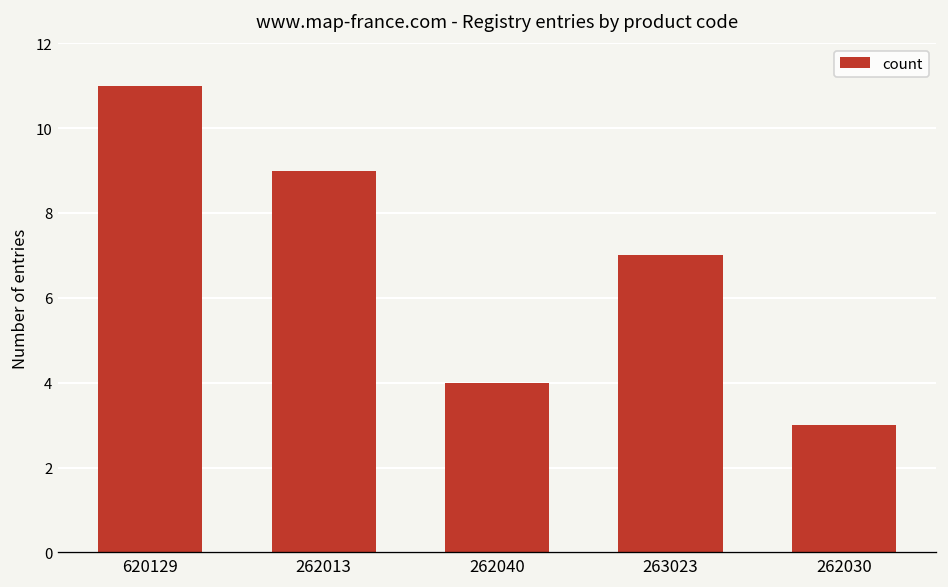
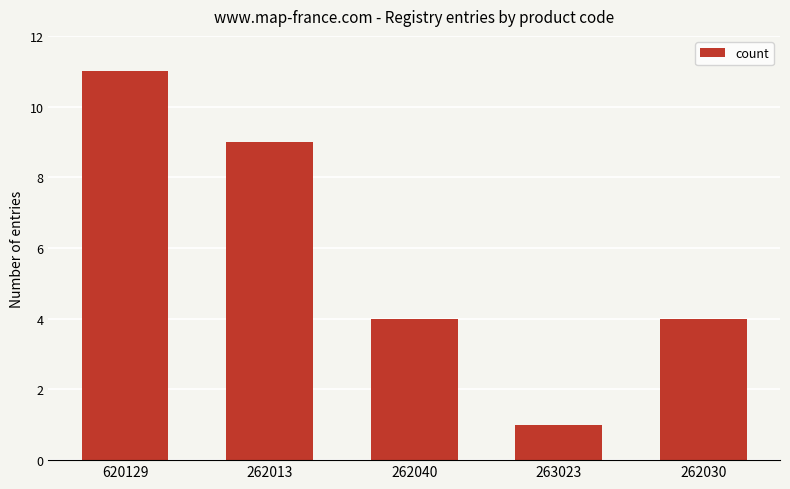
  {
    "620129": 11,
    "262013": 9,
    "262040": 4,
-   "263023": 7,
-   "262030": 3
+   "263023": 1,
+   "262030": 4
  }
